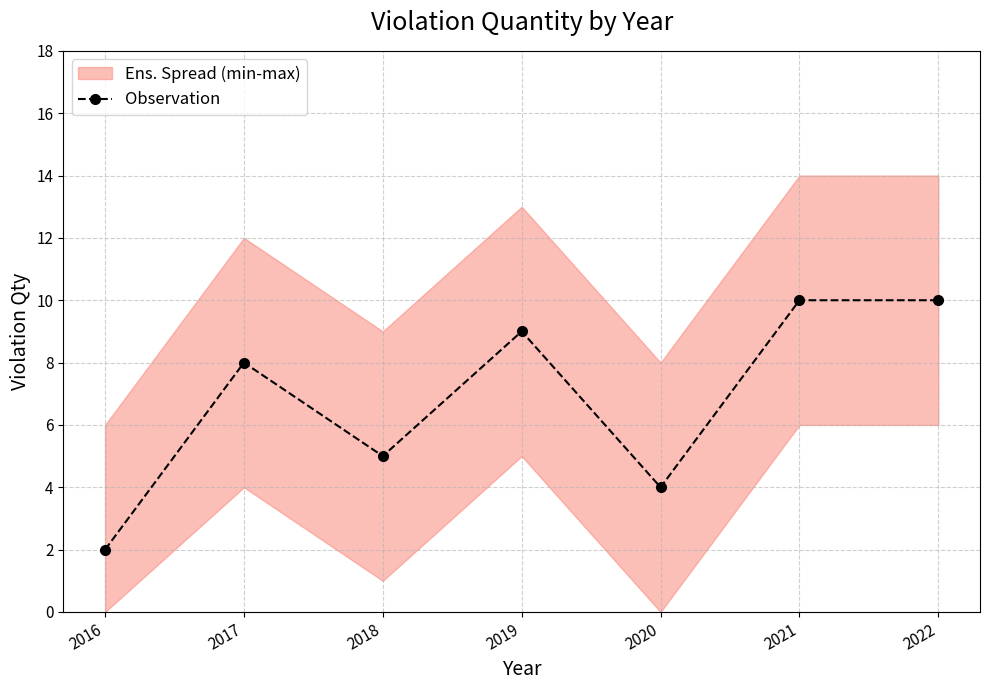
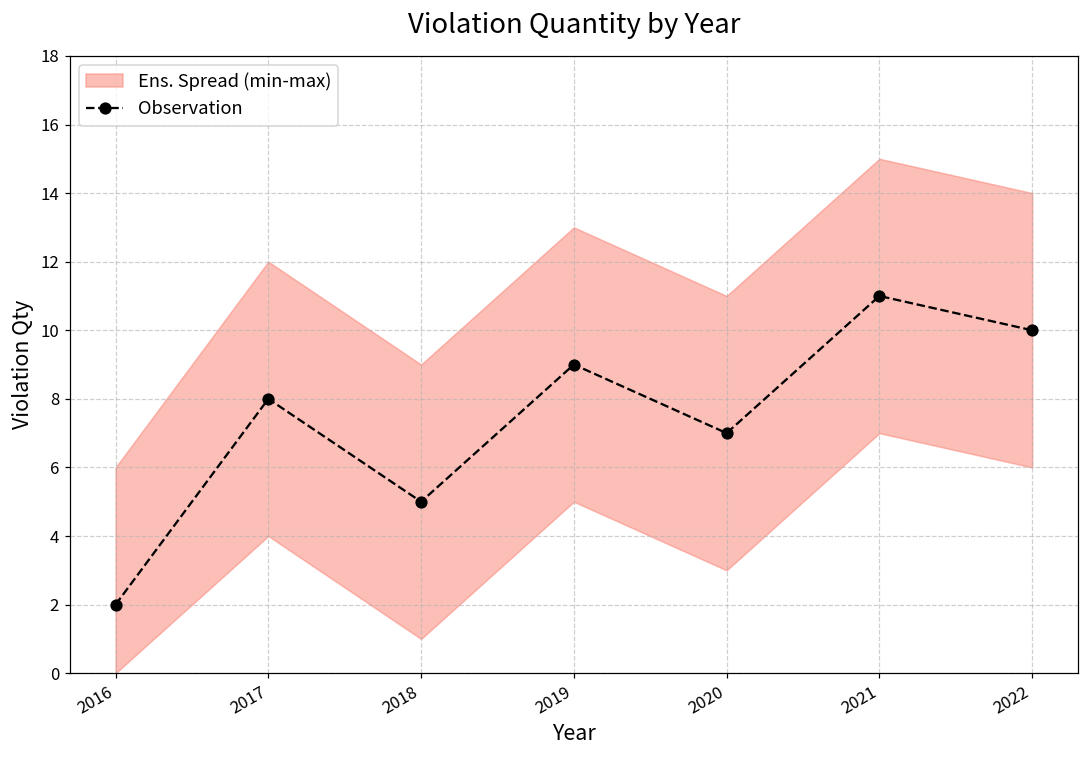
  {
    "Observation": {
      "2016": 2,
      "2017": 8,
      "2018": 5,
      "2019": 9,
-     "2020": 4,
-     "2021": 10,
+     "2020": 7,
+     "2021": 11,
      "2022": 10
    },
    "Ens. Spread (min-max)": {
      "2016": 6
    }
  }
